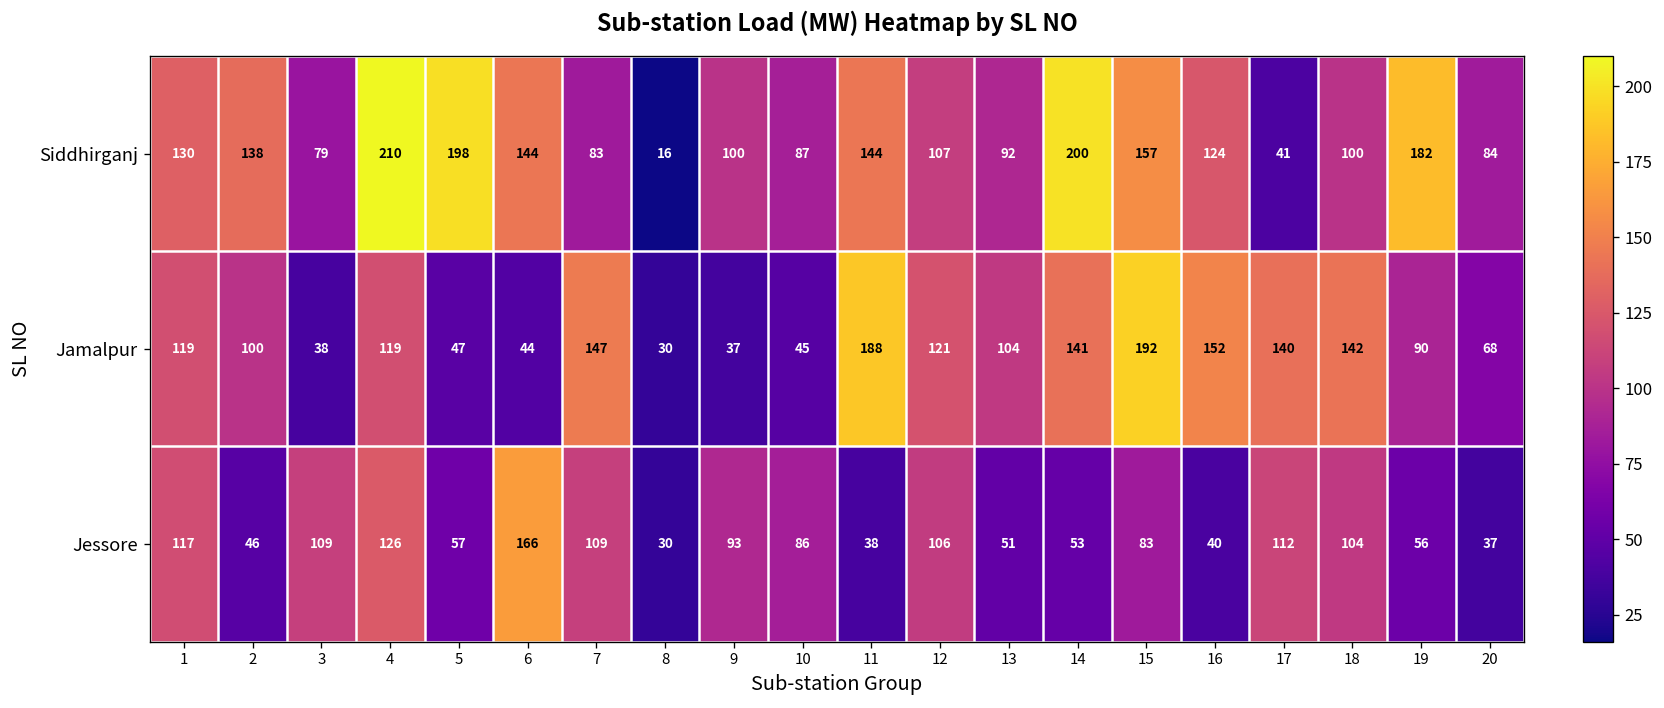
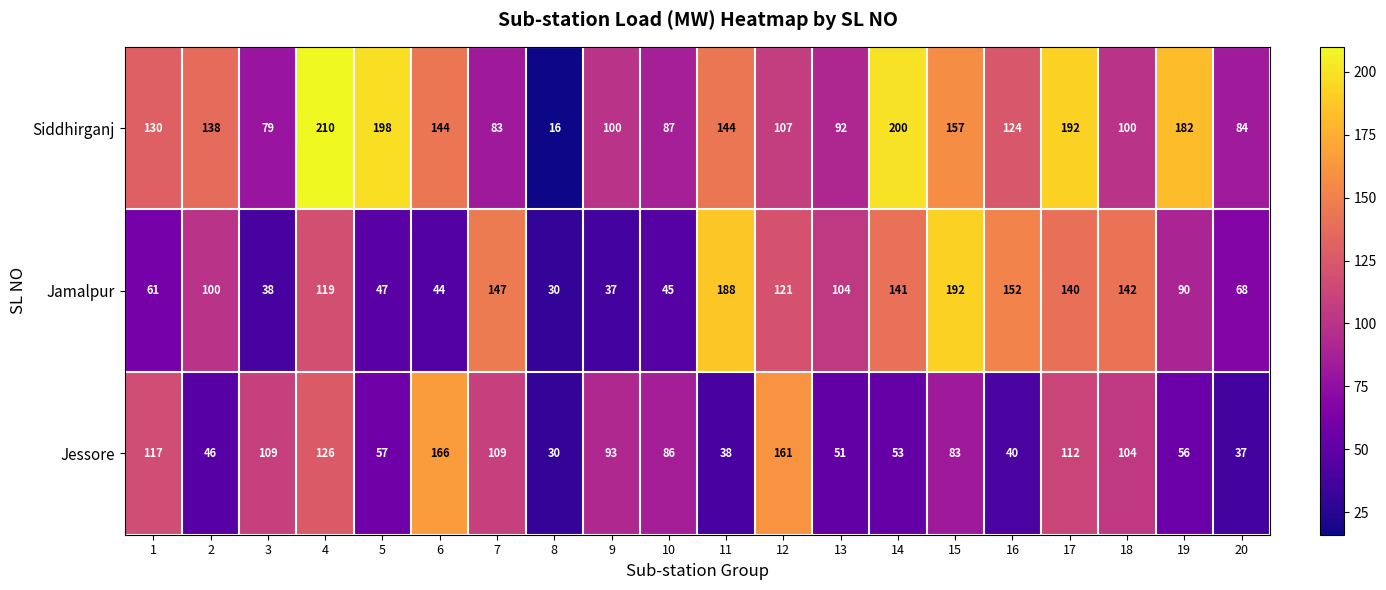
  {
    "Siddhirganj": {
      "1": 130,
      "2": 138,
      "3": 79,
      "4": 210,
      "5": 198,
      "6": 144,
      "7": 83,
      "8": 16,
      "9": 100,
      "10": 87,
      "11": 144,
      "12": 107,
      "13": 92,
      "14": 200,
      "15": 157,
      "16": 124,
-     "17": 41,
+     "17": 192,
      "18": 100,
      "19": 182,
      "20": 84
    },
    "Jamalpur": {
-     "1": 119,
+     "1": 61,
      "2": 100,
      "3": 38,
      "4": 119,
      "5": 47,
      "6": 44,
      "7": 147,
      "8": 30,
      "9": 37,
      "10": 45,
      "11": 188,
      "12": 121,
      "13": 104,
      "14": 141,
      "15": 192,
      "16": 152,
      "17": 140,
      "18": 142,
      "19": 90,
      "20": 68
    },
    "Jessore": {
      "1": 117,
      "2": 46,
      "3": 109,
      "4": 126,
      "5": 57,
      "6": 166,
      "7": 109,
      "8": 30,
      "9": 93,
      "10": 86,
      "11": 38,
-     "12": 106,
+     "12": 161,
      "13": 51,
      "14": 53,
      "15": 83,
      "16": 40,
      "17": 112,
      "18": 104,
      "19": 56,
      "20": 37
    }
  }
